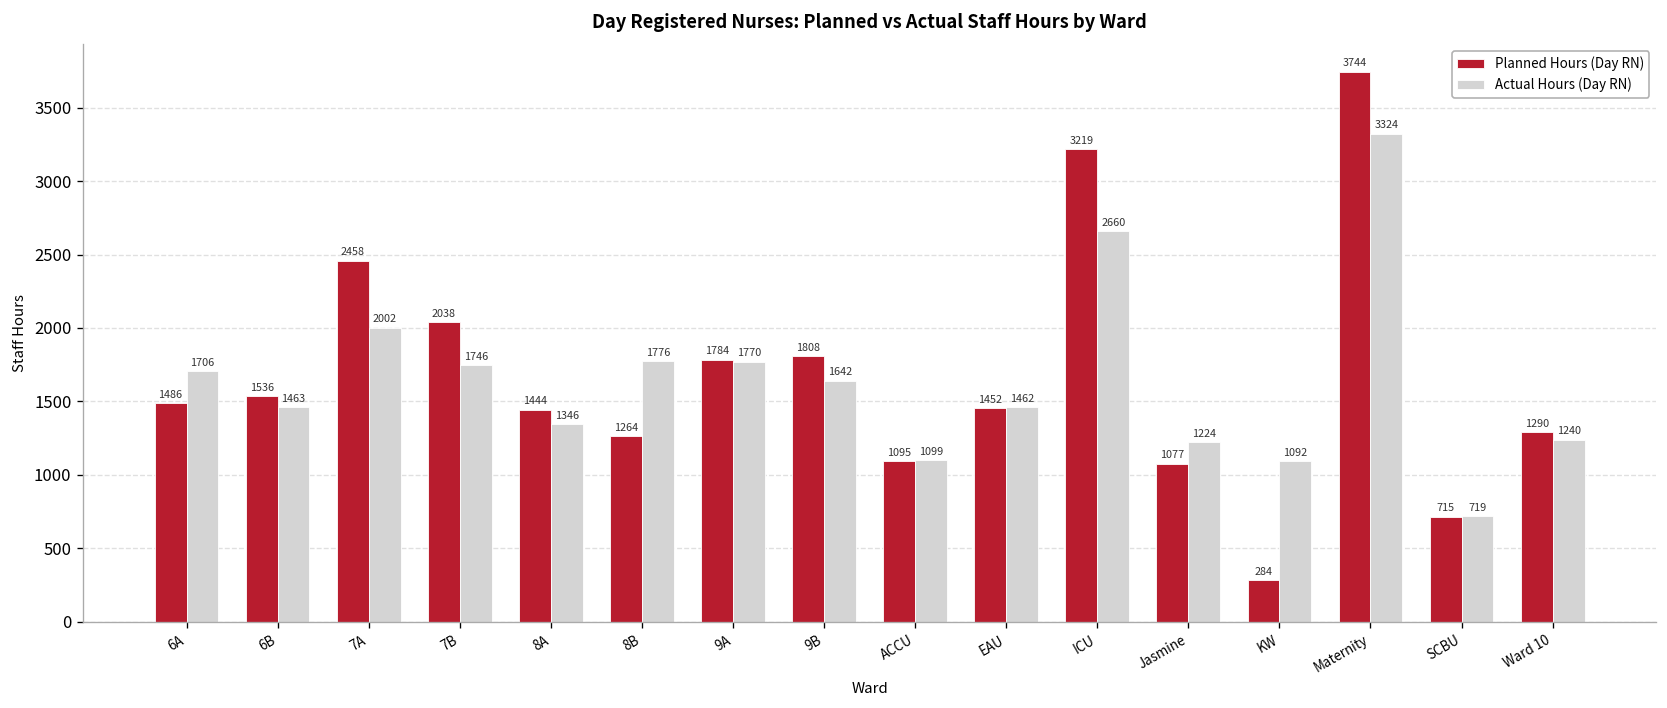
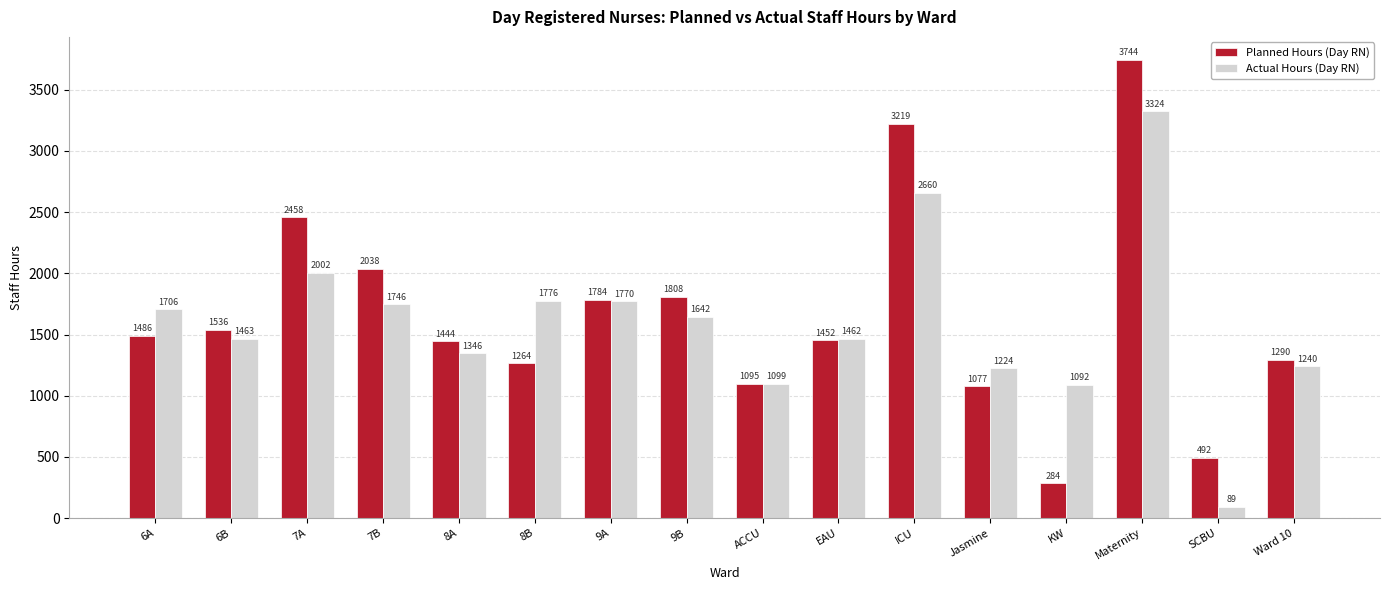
  {
    "Planned Hours (Day RN)": {
      "6A": 1486,
      "6B": 1536,
      "7A": 2458,
      "7B": 2038,
      "8A": 1444,
      "8B": 1264,
      "9A": 1784,
      "9B": 1808,
      "ACCU": 1095,
      "EAU": 1452,
      "ICU": 3219,
      "Jasmine": 1077,
      "KW": 284,
      "Maternity": 3744,
-     "SCBU": 715,
+     "SCBU": 492,
      "Ward 10": 1290
    },
    "Actual Hours (Day RN)": {
      "6A": 1706,
      "6B": 1463,
      "7A": 2002,
      "7B": 1746,
      "8A": 1346,
      "8B": 1776,
      "9A": 1770,
      "9B": 1642,
      "ACCU": 1099,
      "EAU": 1462,
      "ICU": 2660,
      "Jasmine": 1224,
      "KW": 1092,
      "Maternity": 3324,
-     "SCBU": 719,
+     "SCBU": 89,
      "Ward 10": 1240
    }
  }
